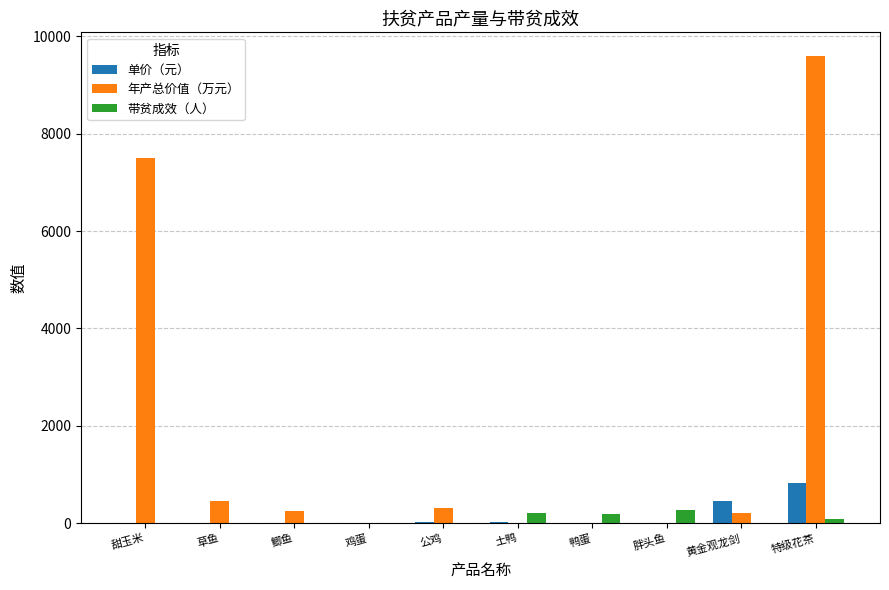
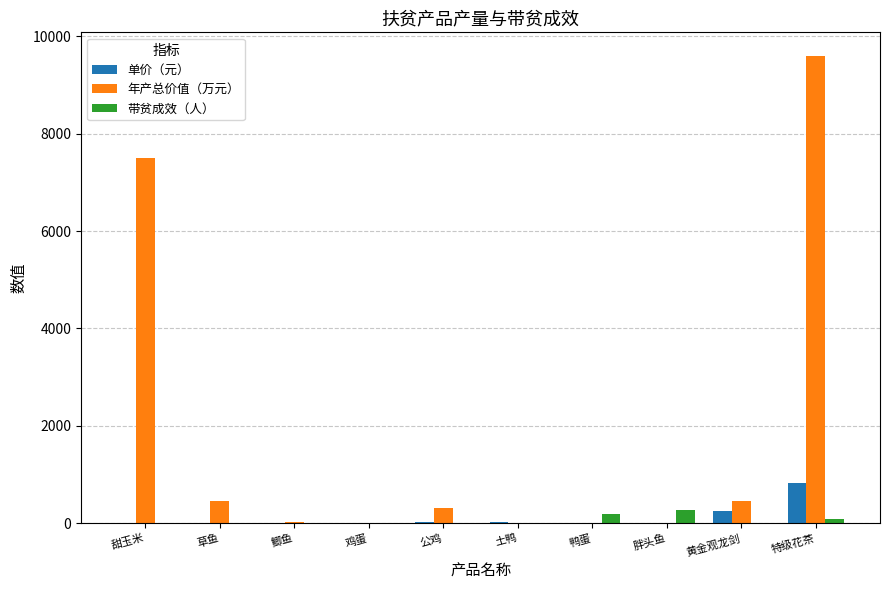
  {
    "单价（元）": {
-     "黄金观龙剑": 500,
+     "黄金观龙剑": 300,
      "特级花茶": 800
    },
    "年产总价值（万元）": {
      "甜玉米": 7500,
      "草鱼": 500,
-     "鲫鱼": 200,
+     "鲫鱼": 0,
      "公鸡": 300,
-     "黄金观龙剑": 200,
+     "黄金观龙剑": 500,
      "特级花茶": 9600
    },
    "带贫成效（人）": {
-     "土鸭": 200,
+     "土鸭": 0,
      "鸭蛋": 200,
      "胖头鱼": 300,
      "特级花茶": 100
    }
  }
